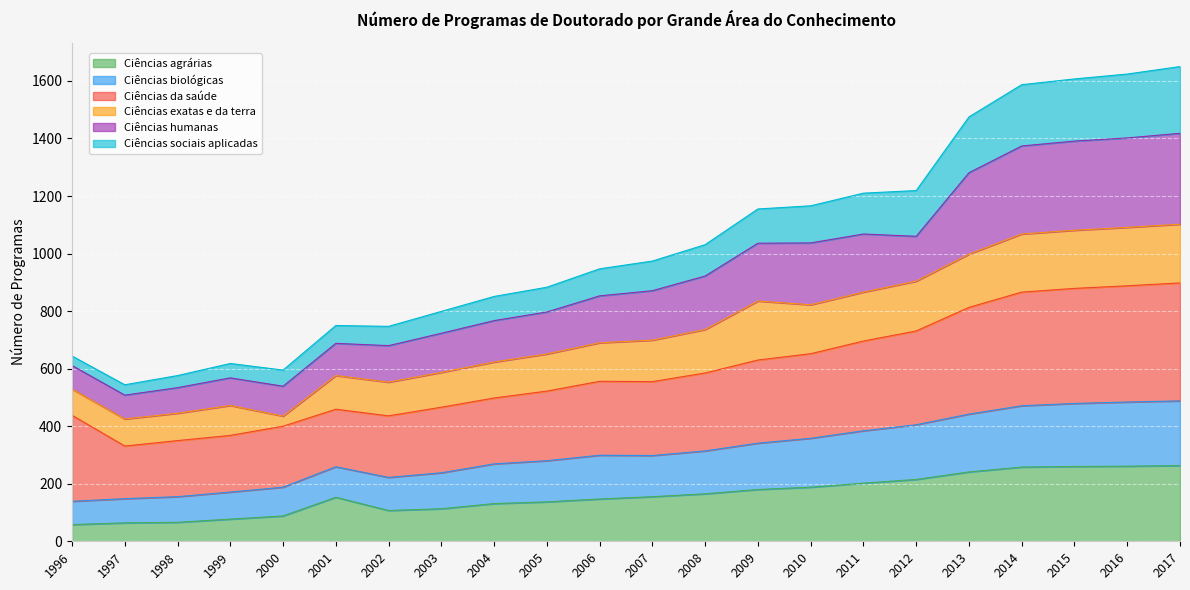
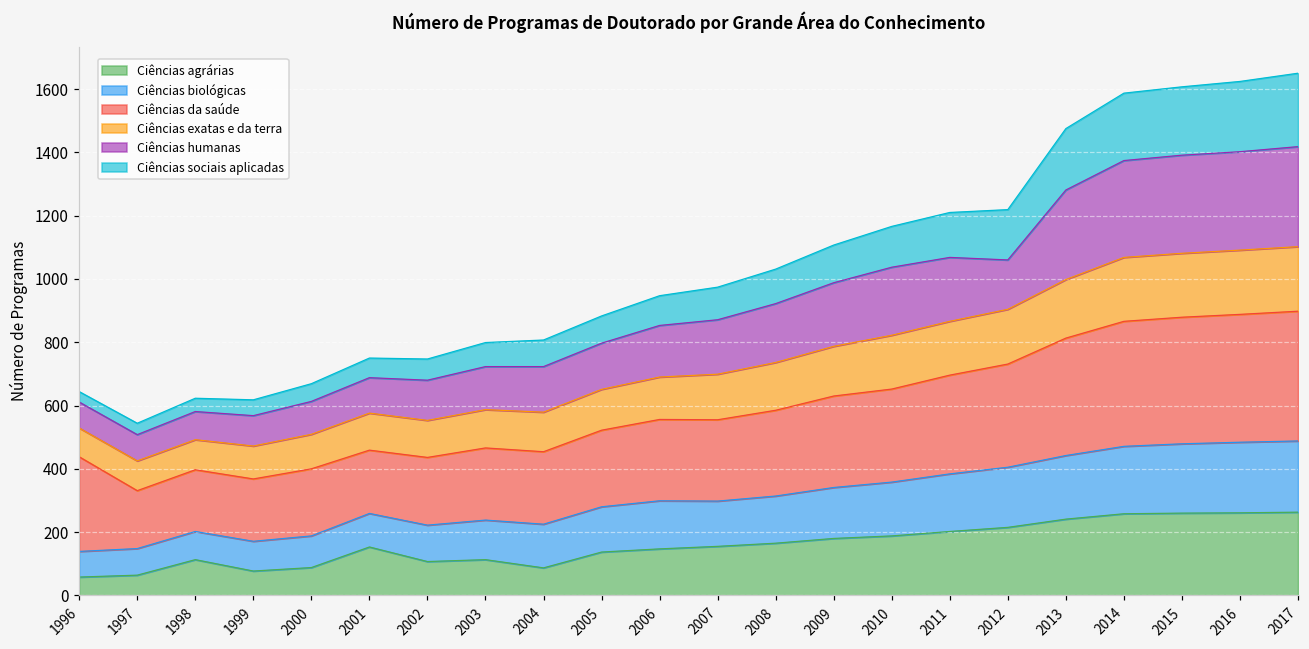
  {
    "Ciências agrárias": {
      "1996": 60,
      "1997": 60,
-     "1998": 70,
+     "1998": 110,
      "1999": 80,
      "2000": 90,
      "2001": 150,
      "2002": 110,
      "2003": 110,
-     "2004": 130,
+     "2004": 90,
      "2005": 140,
      "2006": 150,
      "2007": 160,
      "2008": 170,
      "2009": 180,
      "2010": 190,
      "2011": 200,
      "2012": 220,
      "2013": 240,
      "2014": 260,
      "2015": 260,
      "2016": 260,
      "2017": 260
    },
    "Ciências da saúde": {
      "1996": 300,
      "1997": 180,
      "1998": 200,
      "1999": 200,
      "2000": 210,
      "2001": 200,
      "2002": 210,
      "2003": 230,
      "2004": 230,
      "2005": 240,
      "2006": 260,
      "2007": 260,
      "2008": 270,
      "2009": 290,
      "2010": 290,
      "2011": 310,
      "2012": 330,
      "2013": 370,
      "2014": 400,
      "2015": 400,
      "2016": 400,
      "2017": 410
    },
    "Ciências exatas e da terra": {
      "1996": 90,
      "1997": 90,
      "1998": 100,
      "1999": 100,
-     "2000": 40,
+     "2000": 110,
      "2001": 120,
      "2002": 120,
      "2003": 120,
      "2004": 130,
      "2005": 130,
      "2006": 130,
      "2007": 140,
      "2008": 150,
-     "2009": 210,
+     "2009": 160,
      "2010": 170,
      "2011": 170,
      "2012": 170,
      "2013": 190,
      "2014": 200,
      "2015": 200,
      "2016": 200,
      "2017": 200
    },
    "Ciências humanas": {
      "1996": 80,
      "1997": 80,
      "1998": 90,
      "1999": 100,
      "2000": 100,
      "2001": 110,
      "2002": 130,
      "2003": 140,
      "2004": 140,
      "2005": 150,
      "2006": 160,
      "2007": 170,
      "2008": 190,
      "2009": 200,
      "2010": 220,
      "2011": 200,
      "2012": 160,
      "2013": 280,
      "2014": 310,
      "2015": 310,
      "2016": 310,
      "2017": 320
    }
  }
